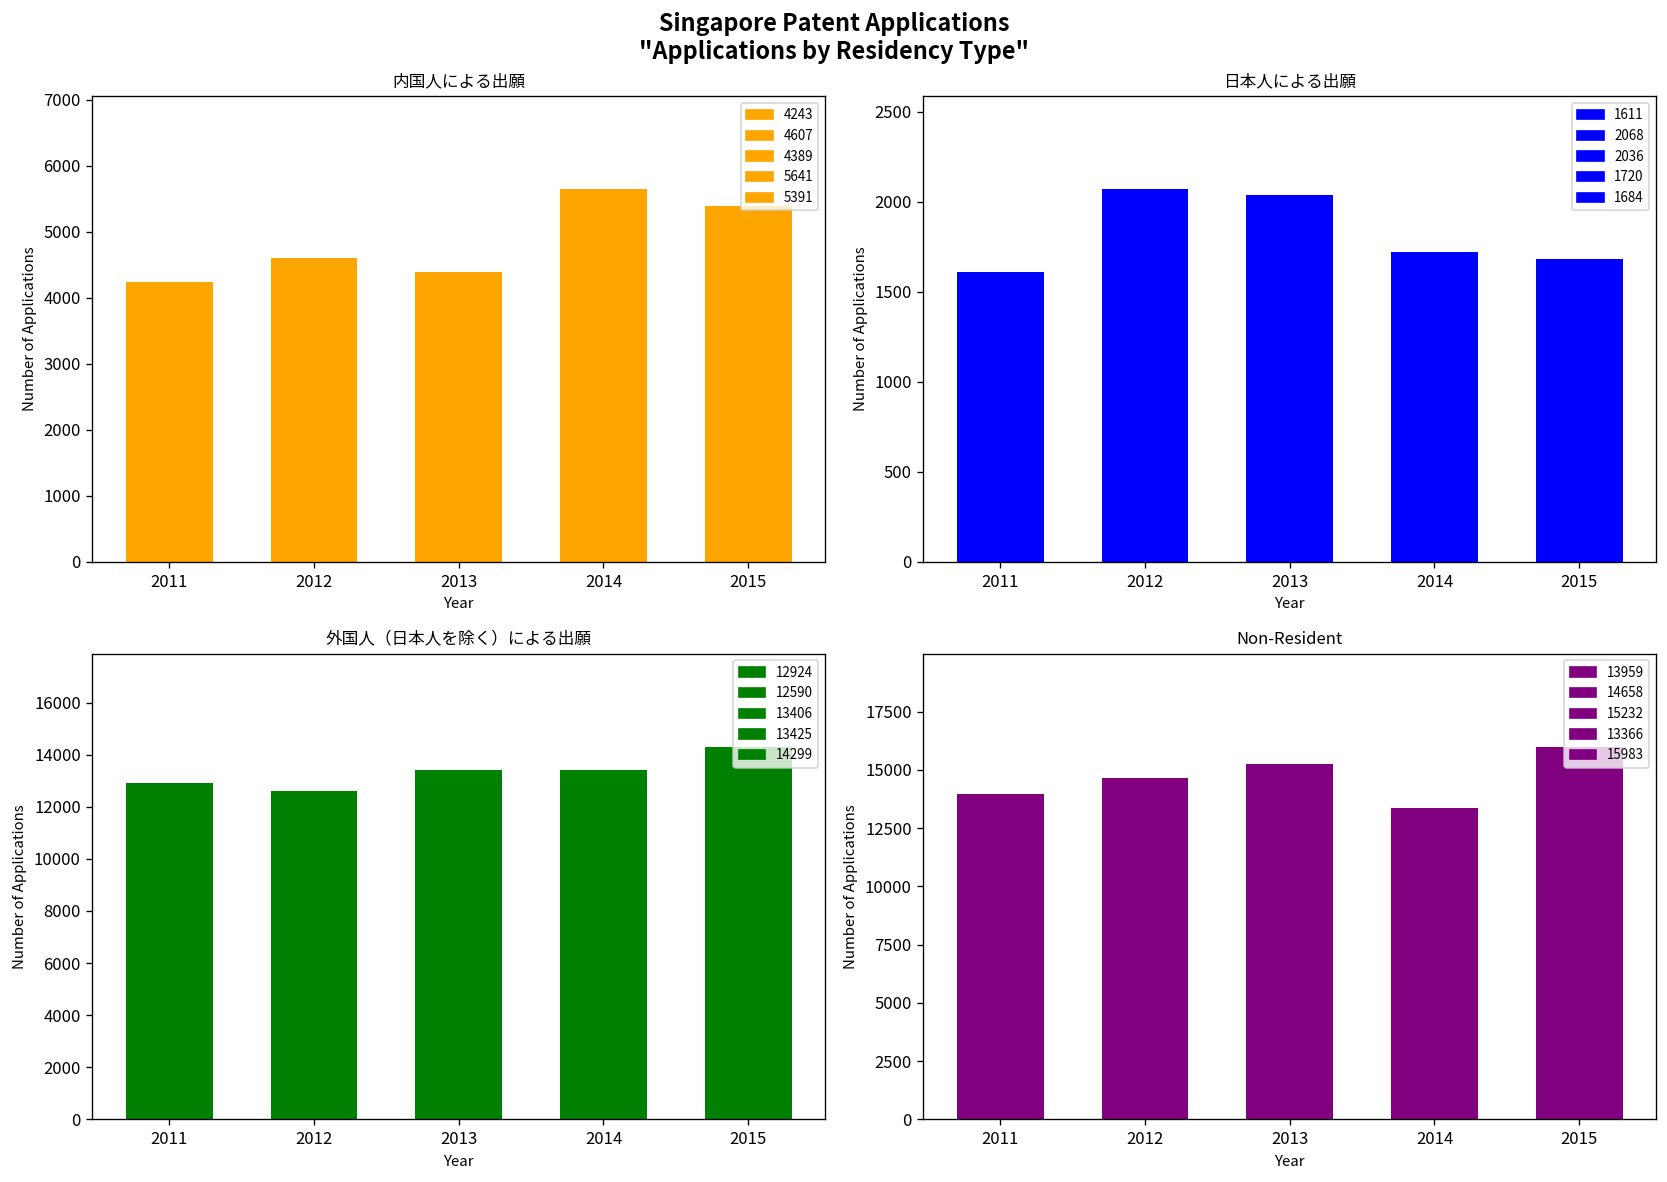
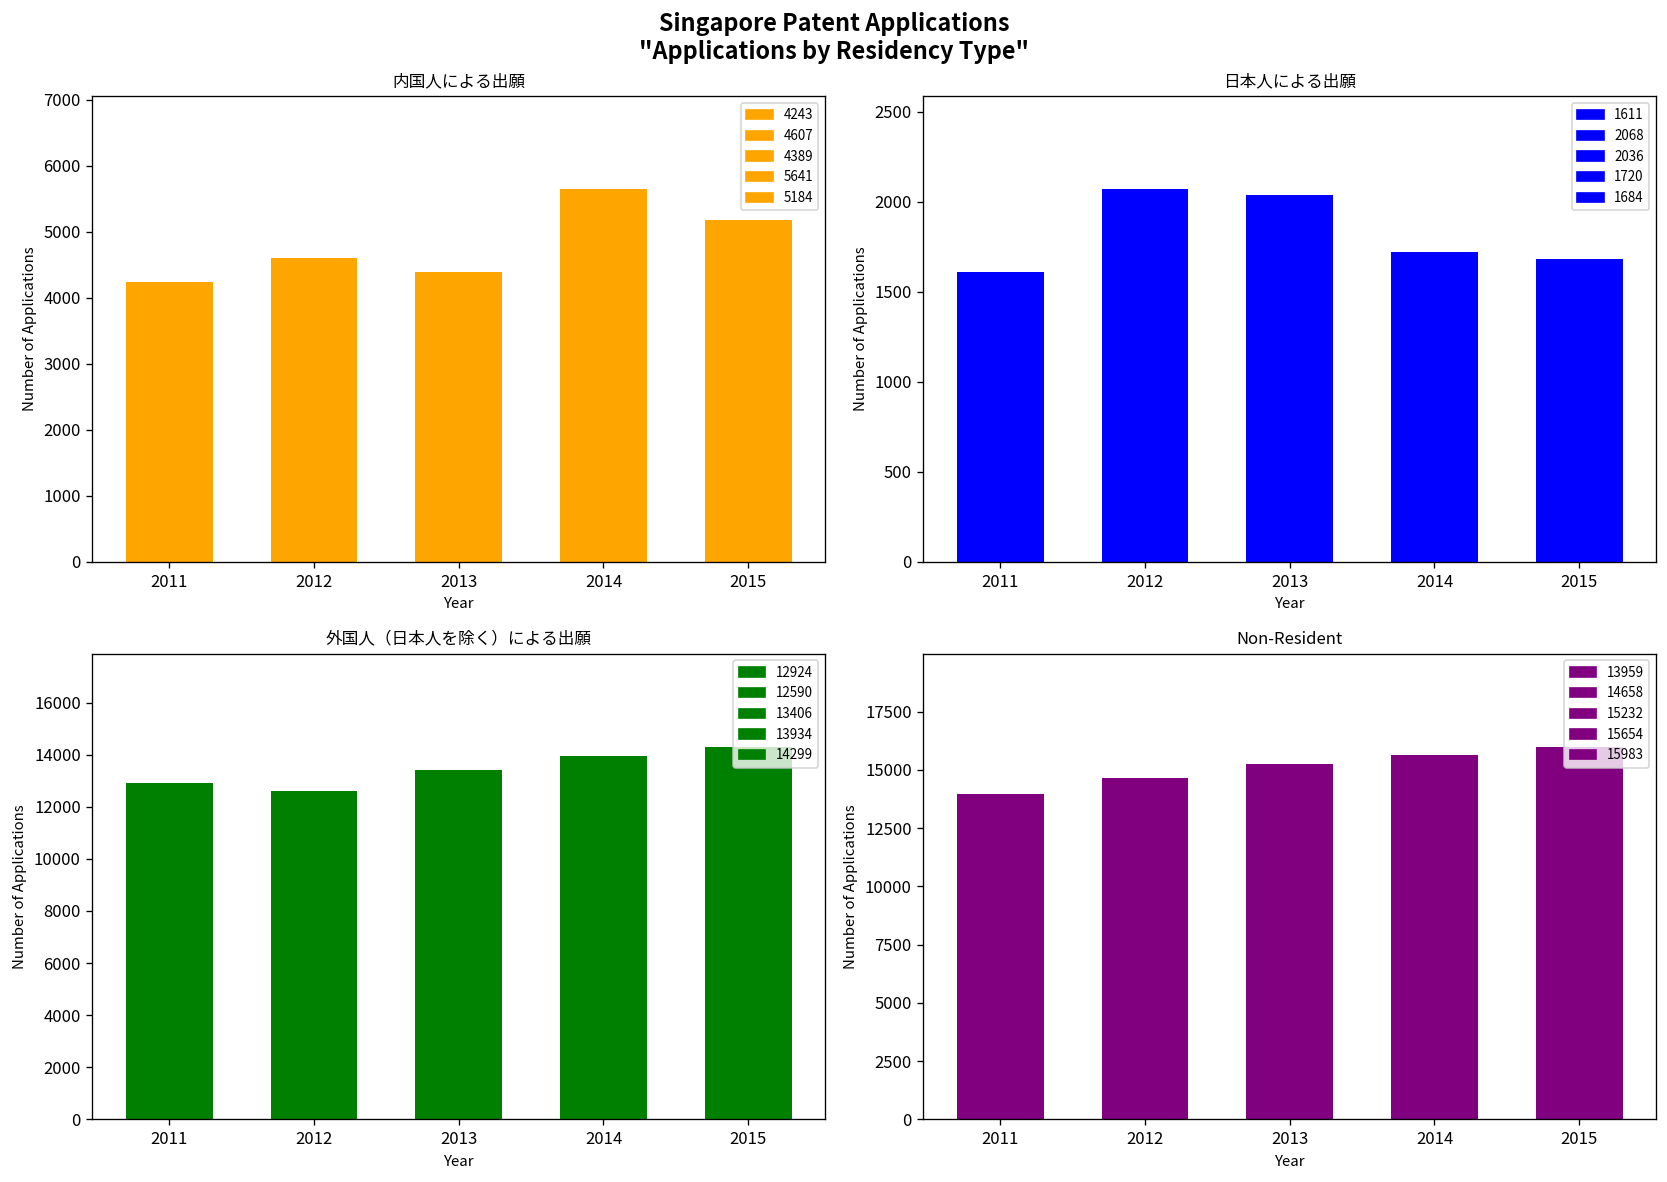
  {
    "内国人による出願": {
      "2011": 4200,
      "2012": 4600,
      "2013": 4400,
      "2014": 5600,
-     "2015": 5400
+     "2015": 5200
    },
    "日本人による出願": {
      "2011": 1610,
      "2012": 2070,
      "2013": 2040,
      "2014": 1720,
      "2015": 1680
    },
    "外国人（日本人を除く）による出願": {
      "2011": 12900,
      "2012": 12600,
      "2013": 13400,
-     "2014": 13400
+     "2014": 13900
    },
    "Non-Resident": {
      "2011": 14000,
      "2012": 14700,
      "2013": 15200,
-     "2014": 13400
+     "2014": 15700
    }
  }
